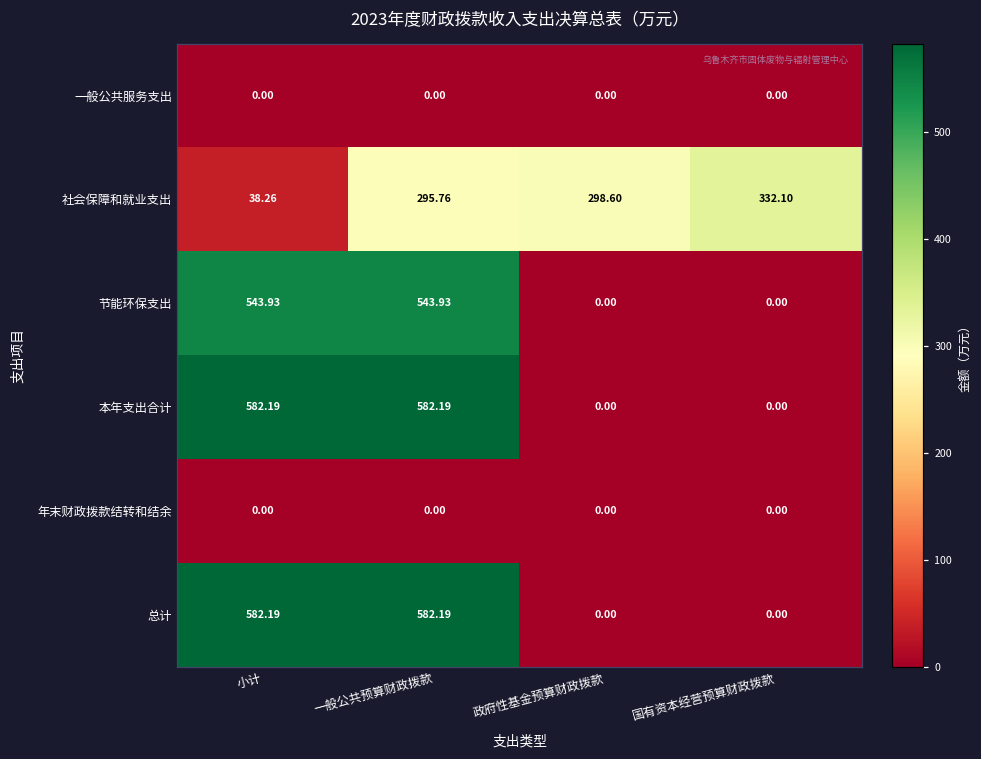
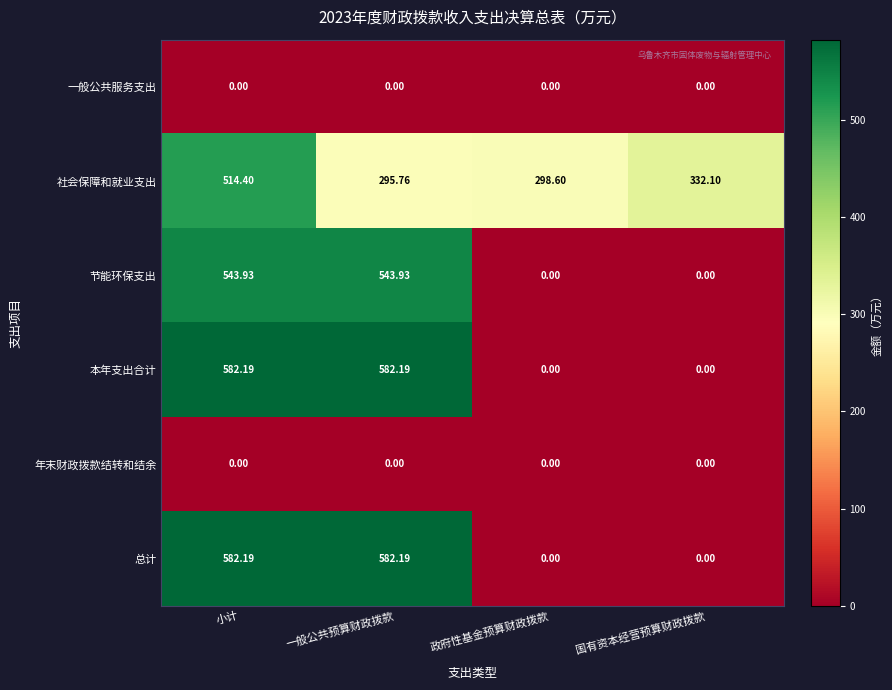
  {
    "一般公共服务支出": {
      "小计": 0.00,
      "一般公共预算财政拨款": 0.00,
      "政府性基金预算财政拨款": 0.00
    },
    "社会保障和就业支出": {
-     "小计": 38.26,
+     "小计": 514.40,
      "一般公共预算财政拨款": 295.76,
      "政府性基金预算财政拨款": 298.60,
      "国有资本经营预算财政拨款": 332.10
    },
    "节能环保支出": {
      "小计": 543.93,
      "一般公共预算财政拨款": 543.93,
      "政府性基金预算财政拨款": 0.00,
      "国有资本经营预算财政拨款": 0.00
    },
    "本年支出合计": {
      "小计": 582.19,
      "一般公共预算财政拨款": 582.19,
      "政府性基金预算财政拨款": 0.00,
      "国有资本经营预算财政拨款": 0.00
    },
    "年末财政拨款结转和结余": {
      "小计": 0.00,
      "一般公共预算财政拨款": 0.00,
      "政府性基金预算财政拨款": 0.00,
      "国有资本经营预算财政拨款": 0.00
    },
    "总计": {
      "小计": 582.19,
      "一般公共预算财政拨款": 582.19,
      "政府性基金预算财政拨款": 0.00,
      "国有资本经营预算财政拨款": 0.00
    }
  }
